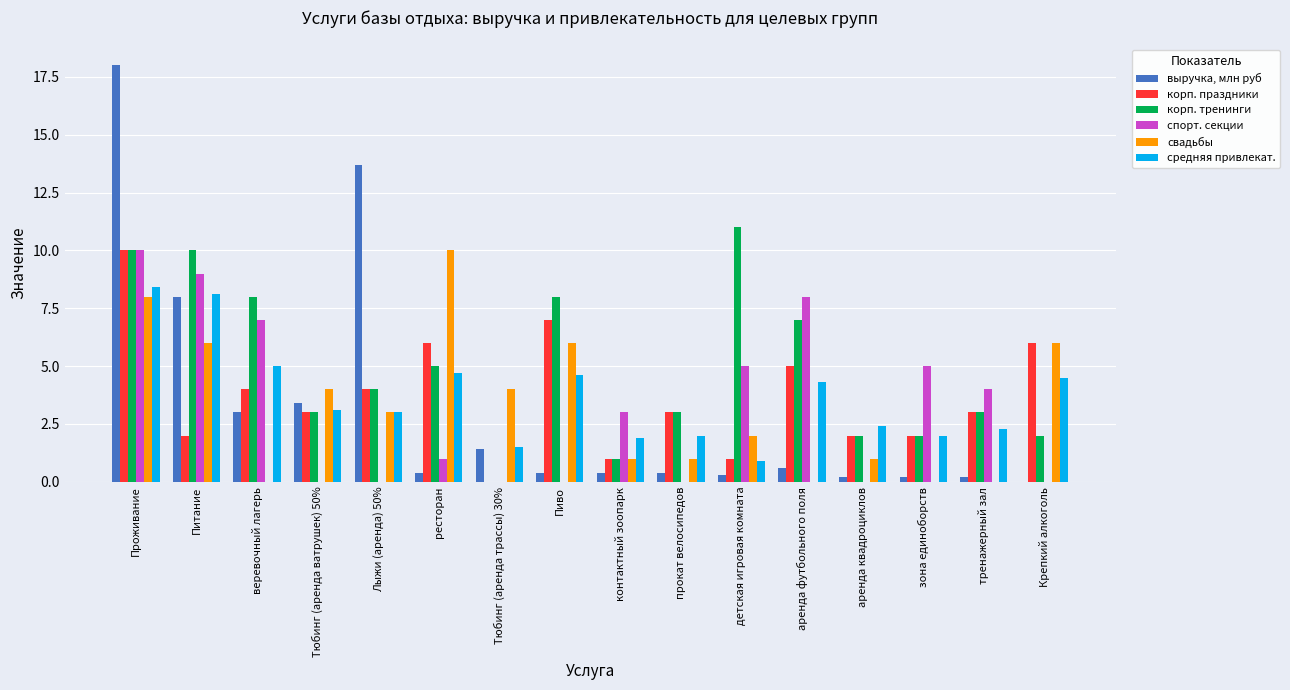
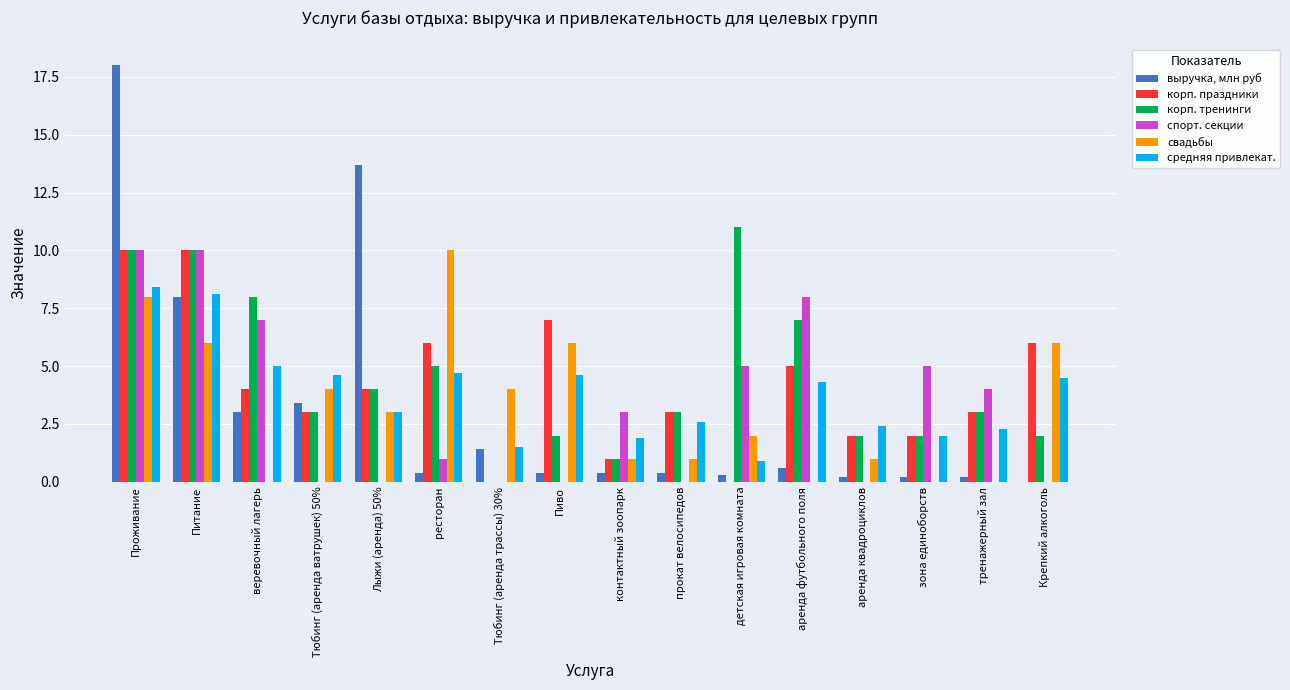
  {
    "выручка, млн руб": {
      "Проживание": 18.0,
      "Питание": 8.0,
      "веревочный лагерь": 3.0,
      "Тюбинг (аренда ватрушек) 50%": 3.4,
      "Лыжи (аренда) 50%": 13.7,
      "ресторан": 0.4,
      "Тюбинг (аренда трассы) 30%": 1.4,
      "Пиво": 0.4,
      "контактный зоопарк": 0.4,
      "прокат велосипедов": 0.4,
      "детская игровая комната": 0.3,
      "аренда футбольного поля": 0.6,
      "аренда квадроциклов": 0.2,
      "зона единоборств": 0.2,
      "тренажерный зал": 0.2,
      "Крепкий алкоголь": 0.0
    },
    "корп. праздники": {
      "Проживание": 10,
-     "Питание": 2,
+     "Питание": 10,
      "веревочный лагерь": 4,
      "Тюбинг (аренда ватрушек) 50%": 3,
      "Лыжи (аренда) 50%": 4,
      "ресторан": 6,
      "Тюбинг (аренда трассы) 30%": 0,
      "Пиво": 7,
      "контактный зоопарк": 1,
      "прокат велосипедов": 3,
-     "детская игровая комната": 1,
+     "детская игровая комната": 0,
      "аренда футбольного поля": 5,
      "аренда квадроциклов": 2,
      "зона единоборств": 2,
      "тренажерный зал": 3,
      "Крепкий алкоголь": 6
    },
    "корп. тренинги": {
      "Проживание": 10,
      "Питание": 10,
      "веревочный лагерь": 8,
      "Тюбинг (аренда ватрушек) 50%": 3,
      "Лыжи (аренда) 50%": 4,
      "ресторан": 5,
      "Тюбинг (аренда трассы) 30%": 0,
-     "Пиво": 8,
+     "Пиво": 2,
      "контактный зоопарк": 1,
      "прокат велосипедов": 3,
      "детская игровая комната": 11,
      "аренда футбольного поля": 7,
      "аренда квадроциклов": 2,
      "зона единоборств": 2,
      "тренажерный зал": 3,
      "Крепкий алкоголь": 2
    },
    "спорт. секции": {
      "Проживание": 10,
-     "Питание": 9,
+     "Питание": 10,
      "веревочный лагерь": 7,
      "Тюбинг (аренда ватрушек) 50%": 0,
      "Лыжи (аренда) 50%": 0,
      "ресторан": 1,
      "Тюбинг (аренда трассы) 30%": 0,
      "Пиво": 0,
      "контактный зоопарк": 3,
      "прокат велосипедов": 0,
      "детская игровая комната": 5,
      "аренда футбольного поля": 8,
      "аренда квадроциклов": 0,
      "зона единоборств": 5,
      "тренажерный зал": 4,
      "Крепкий алкоголь": 0
    },
    "свадьбы": {
      "Проживание": 8.0,
      "Питание": 6.0,
      "веревочный лагерь": 0.0,
      "Тюбинг (аренда ватрушек) 50%": 4.0,
      "Лыжи (аренда) 50%": 3.0,
      "ресторан": 10.0,
      "Тюбинг (аренда трассы) 30%": 4.0,
      "Пиво": 6.0,
      "контактный зоопарк": 1.0,
      "прокат велосипедов": 1.0,
      "детская игровая комната": 2.0,
      "аренда футбольного поля": 0.0,
      "аренда квадроциклов": 1.0,
      "зона единоборств": 0.0,
      "тренажерный зал": 0.0,
      "Крепкий алкоголь": 6.0
    },
    "средняя привлекат.": {
      "Проживание": 8.4,
      "Питание": 8.1,
      "веревочный лагерь": 5.0,
-     "Тюбинг (аренда ватрушек) 50%": 3.1,
+     "Тюбинг (аренда ватрушек) 50%": 4.6,
      "Лыжи (аренда) 50%": 3.0,
      "ресторан": 4.7,
      "Тюбинг (аренда трассы) 30%": 1.5,
      "Пиво": 4.6,
      "контактный зоопарк": 1.9,
-     "прокат велосипедов": 2.0,
+     "прокат велосипедов": 2.6,
      "детская игровая комната": 0.9,
      "аренда футбольного поля": 4.3,
      "аренда квадроциклов": 2.4,
      "зона единоборств": 2.0,
      "тренажерный зал": 2.3,
      "Крепкий алкоголь": 4.5
    }
  }
